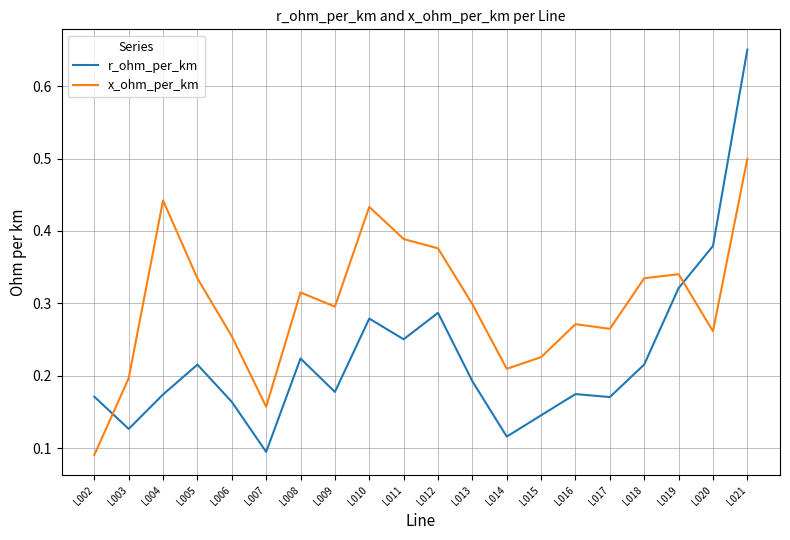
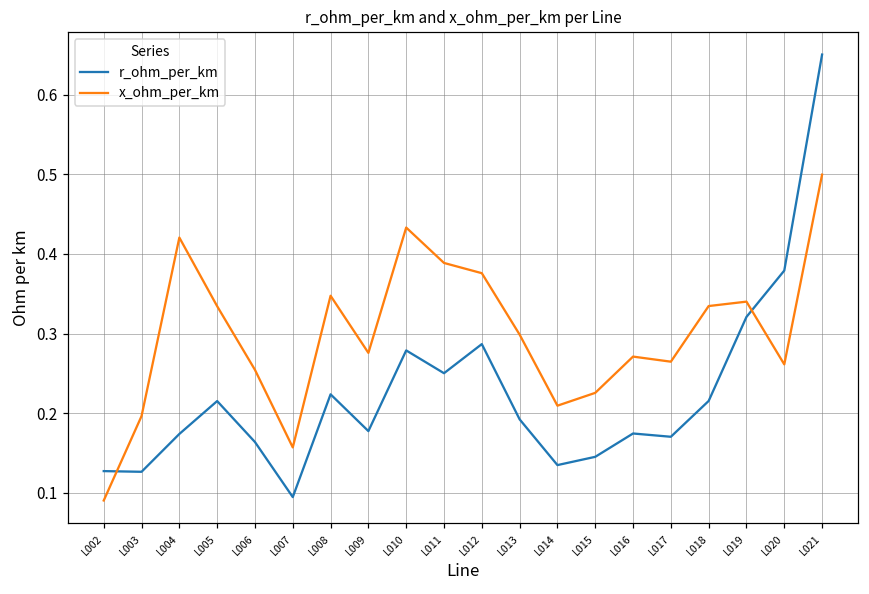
  {
    "r_ohm_per_km": {
-     "L002": 0.17,
+     "L002": 0.13,
      "L003": 0.13,
      "L004": 0.17,
      "L005": 0.22,
      "L006": 0.16,
      "L007": 0.09,
      "L008": 0.22,
      "L009": 0.18,
      "L010": 0.28,
      "L011": 0.25,
      "L012": 0.29,
      "L013": 0.19,
-     "L014": 0.12,
+     "L014": 0.13,
      "L015": 0.15,
      "L016": 0.17,
      "L017": 0.17,
      "L018": 0.22,
      "L019": 0.32,
      "L020": 0.38,
      "L021": 0.65
    },
    "x_ohm_per_km": {
      "L002": 0.09,
      "L003": 0.20,
-     "L004": 0.44,
+     "L004": 0.42,
      "L005": 0.33,
      "L006": 0.25,
      "L007": 0.16,
-     "L008": 0.31,
-     "L009": 0.30,
+     "L008": 0.35,
+     "L009": 0.28,
      "L010": 0.43,
      "L011": 0.39,
      "L012": 0.38,
      "L013": 0.30,
      "L014": 0.21,
      "L015": 0.23,
      "L016": 0.27,
      "L017": 0.26,
      "L018": 0.33,
      "L019": 0.34,
      "L020": 0.26,
      "L021": 0.50
    }
  }
